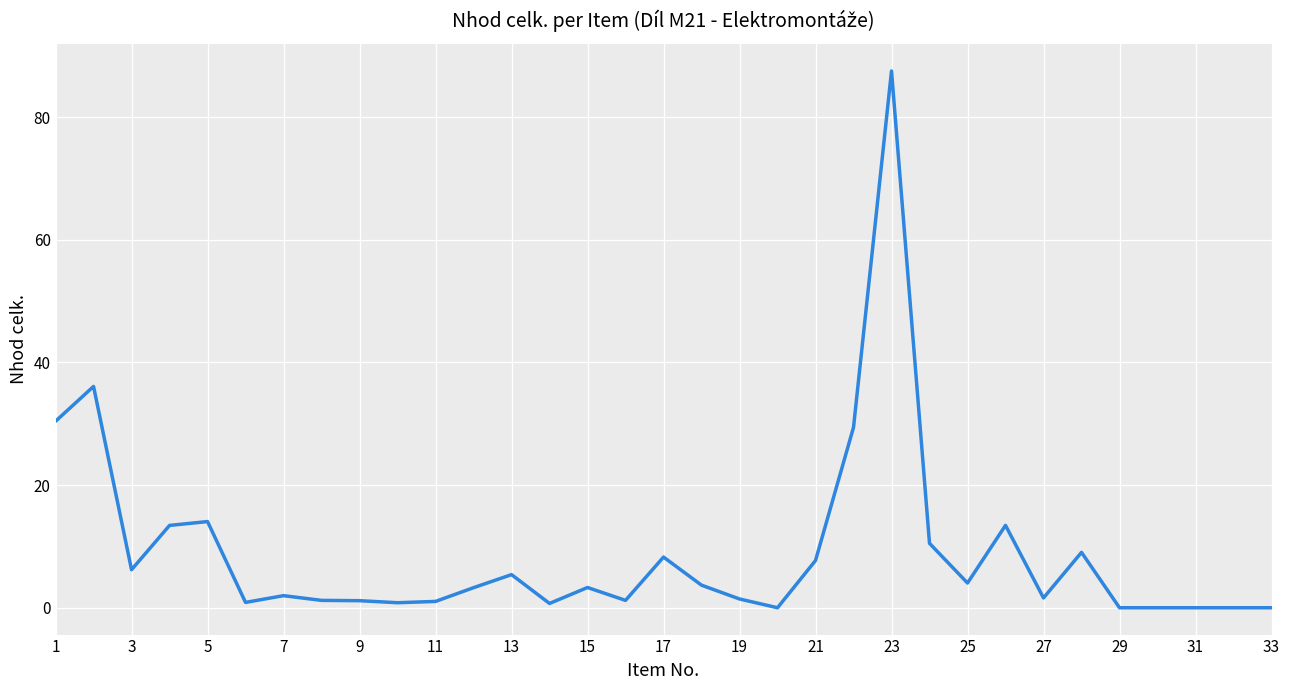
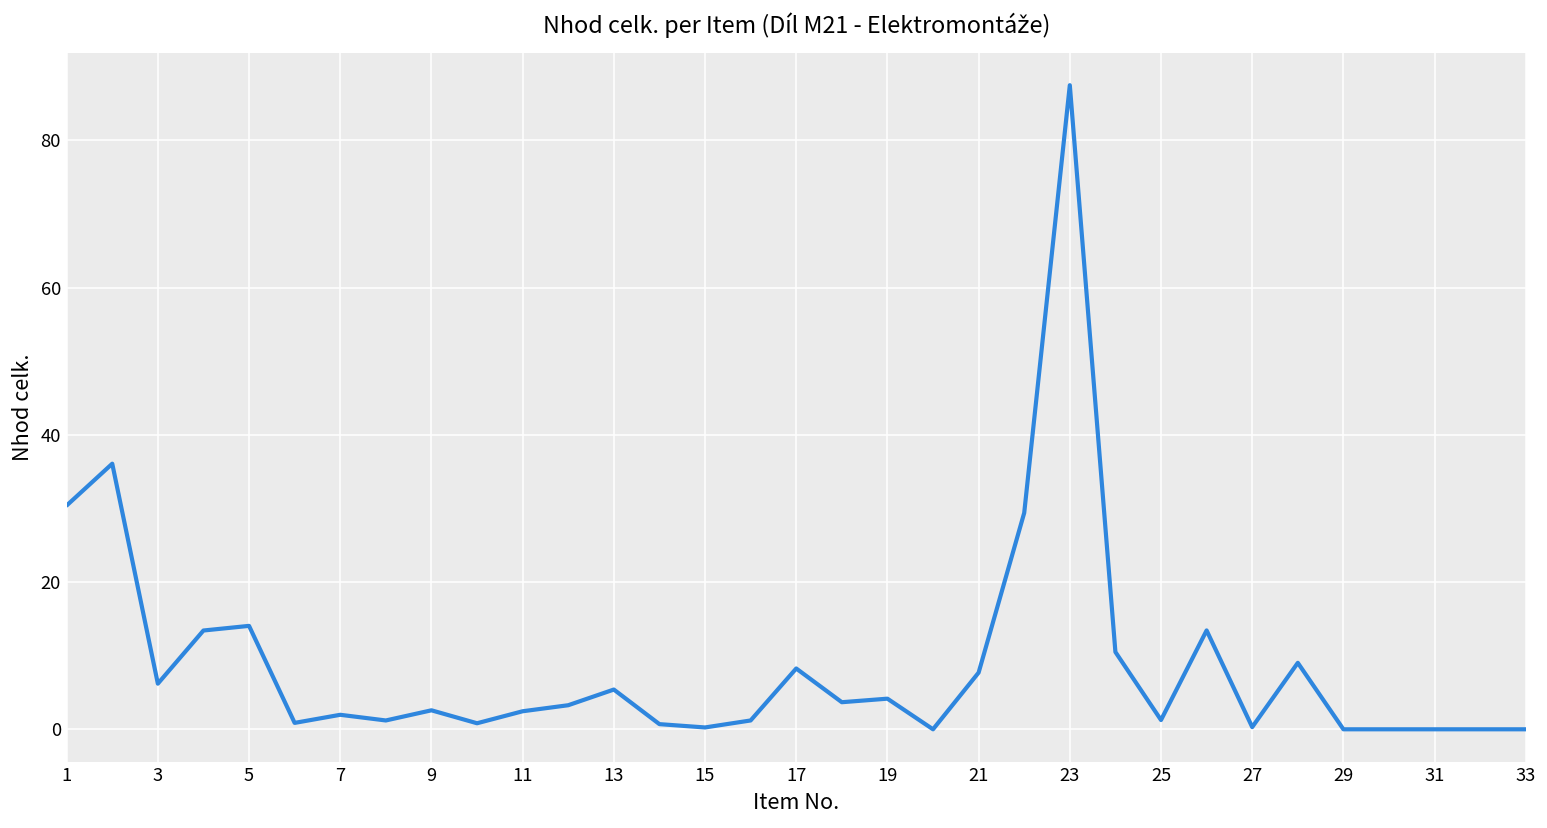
  {
    "1": 30,
    "3": 6,
    "5": 14,
    "7": 2,
-   "9": 1,
-   "11": 1,
+   "9": 3,
+   "11": 2,
    "13": 5,
-   "15": 3,
+   "15": 0,
    "17": 8,
-   "19": 1,
+   "19": 4,
    "21": 8,
    "23": 88,
-   "25": 4,
-   "27": 2,
+   "25": 1,
+   "27": 0,
    "29": 0,
    "31": 0,
    "33": 0
  }
